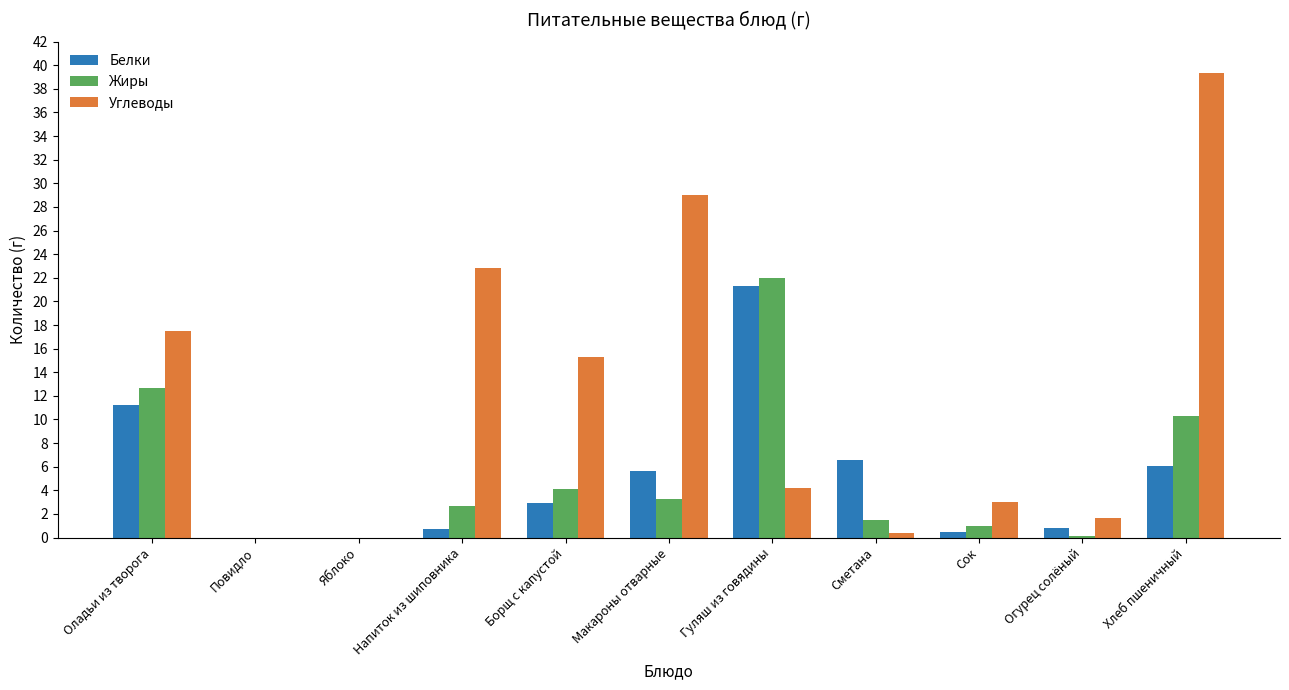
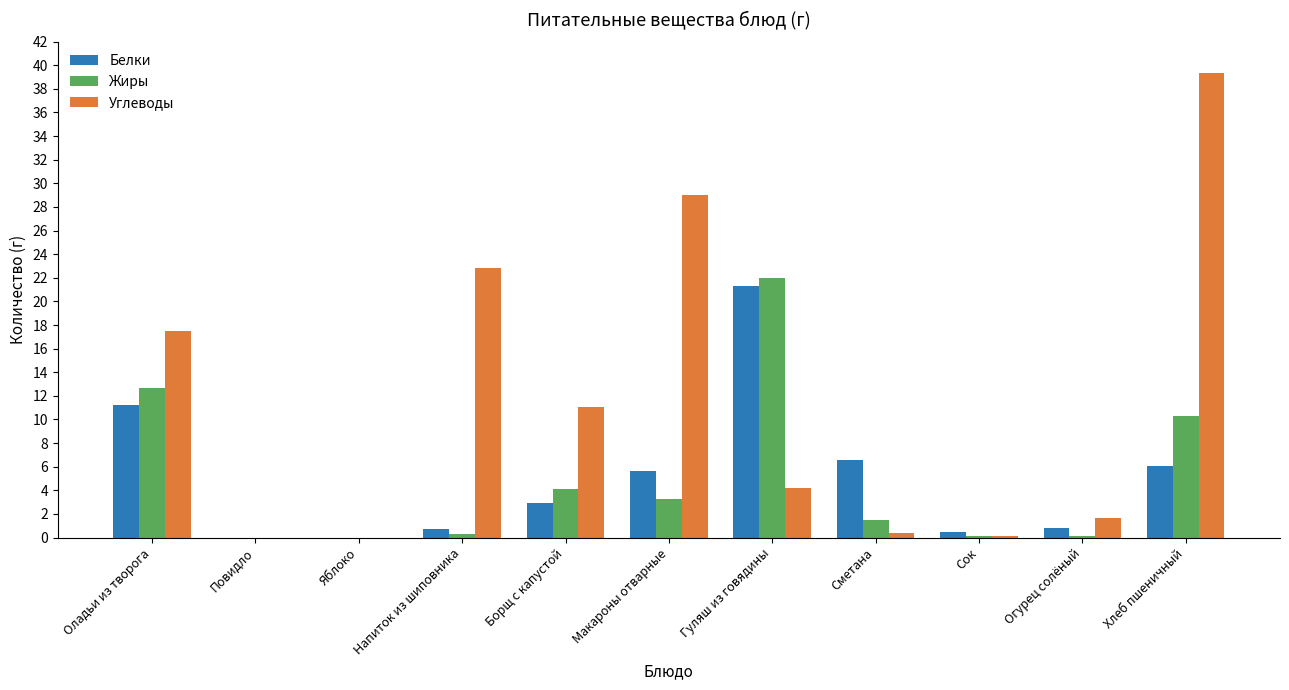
  {
    "Белки": {
      "Оладьи из творога": 11.2,
      "Повидло": 0.0,
      "Яблоко": 0.0,
      "Напиток из шиповника": 0.7,
      "Борщ с капустой": 3.0,
      "Макароны отварные": 5.6,
      "Гуляш из говядины": 21.3,
      "Сметана": 6.5,
      "Сок": 0.5,
      "Огурец солёный": 0.8,
      "Хлеб пшеничный": 6.1
    },
    "Жиры": {
      "Оладьи из творога": 12.7,
      "Повидло": 0.0,
      "Яблоко": 0.0,
-     "Напиток из шиповника": 2.7,
+     "Напиток из шиповника": 0.3,
      "Борщ с капустой": 4.1,
      "Макароны отварные": 3.3,
      "Гуляш из говядины": 22.0,
      "Сметана": 1.5,
-     "Сок": 1.0,
+     "Сок": 0.1,
      "Хлеб пшеничный": 10.3
    },
    "Углеводы": {
      "Оладьи из творога": 17.5,
      "Повидло": 0.0,
      "Яблоко": 0.0,
      "Напиток из шиповника": 22.8,
-     "Борщ с капустой": 15.3,
+     "Борщ с капустой": 11.1,
      "Макароны отварные": 29.0,
      "Гуляш из говядины": 4.2,
      "Сметана": 0.4,
-     "Сок": 3.0,
+     "Сок": 0.1,
      "Огурец солёный": 1.7,
      "Хлеб пшеничный": 39.4
    }
  }
